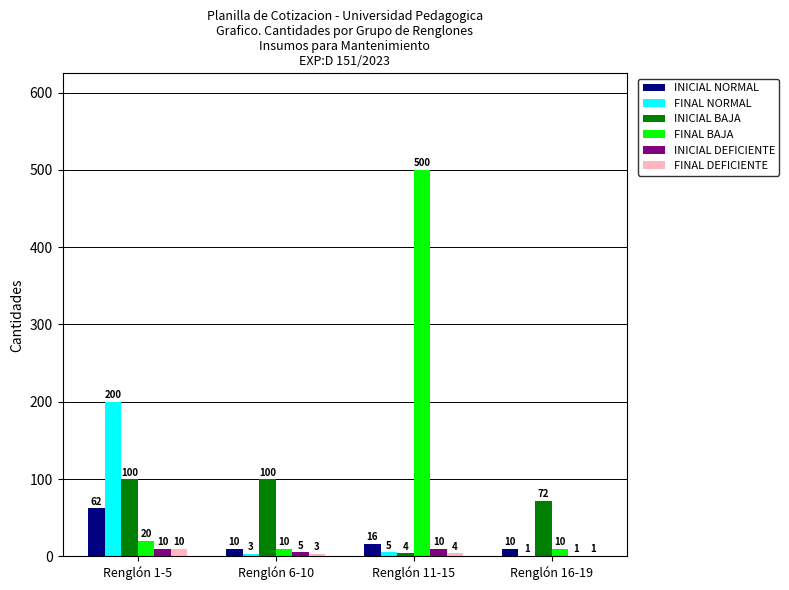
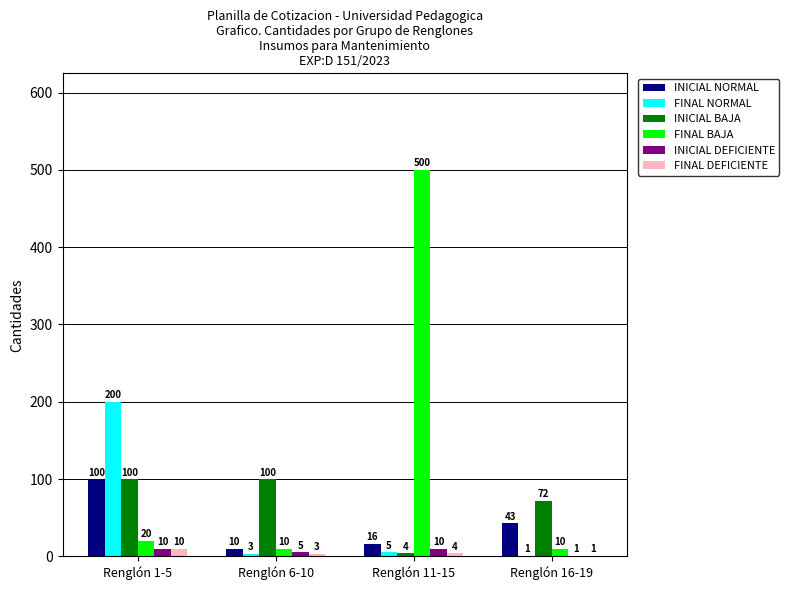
  {
    "INICIAL NORMAL": {
-     "Renglón 1-5": 62,
+     "Renglón 1-5": 100,
      "Renglón 6-10": 10,
      "Renglón 11-15": 16,
-     "Renglón 16-19": 10
+     "Renglón 16-19": 43
    },
    "FINAL NORMAL": {
      "Renglón 1-5": 200,
      "Renglón 6-10": 3,
      "Renglón 11-15": 5,
      "Renglón 16-19": 1
    },
    "INICIAL BAJA": {
      "Renglón 1-5": 100,
      "Renglón 6-10": 100,
      "Renglón 11-15": 4,
      "Renglón 16-19": 72
    },
    "FINAL BAJA": {
      "Renglón 1-5": 20,
      "Renglón 6-10": 10,
      "Renglón 11-15": 500,
      "Renglón 16-19": 10
    },
    "INICIAL DEFICIENTE": {
      "Renglón 1-5": 10,
      "Renglón 6-10": 5,
      "Renglón 11-15": 10,
      "Renglón 16-19": 1
    },
    "FINAL DEFICIENTE": {
      "Renglón 1-5": 10,
      "Renglón 6-10": 3,
      "Renglón 11-15": 4,
      "Renglón 16-19": 1
    }
  }
